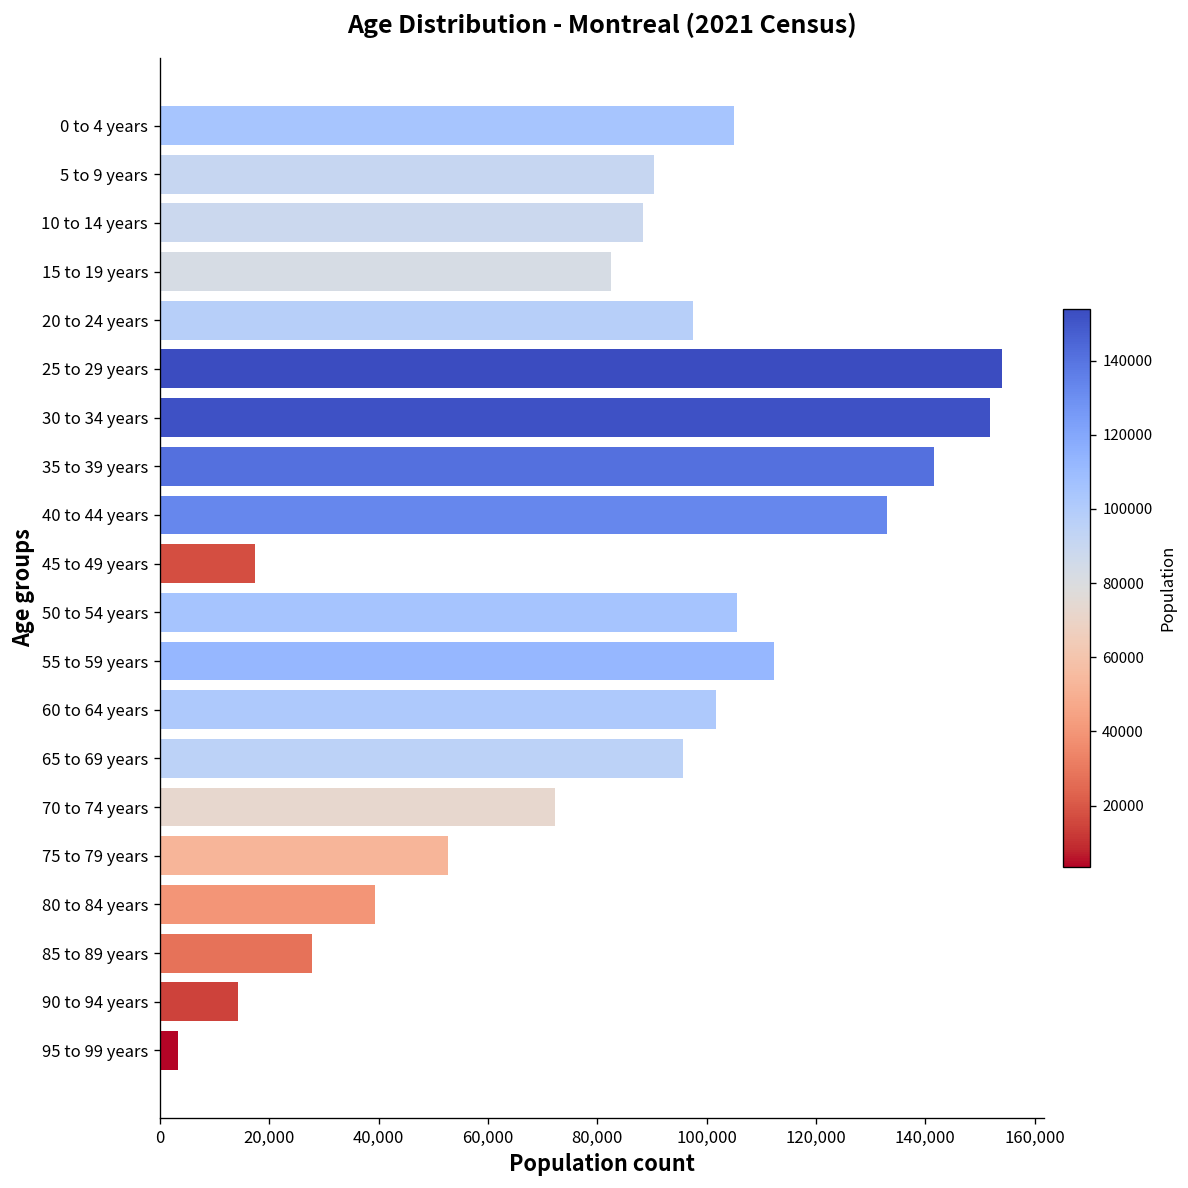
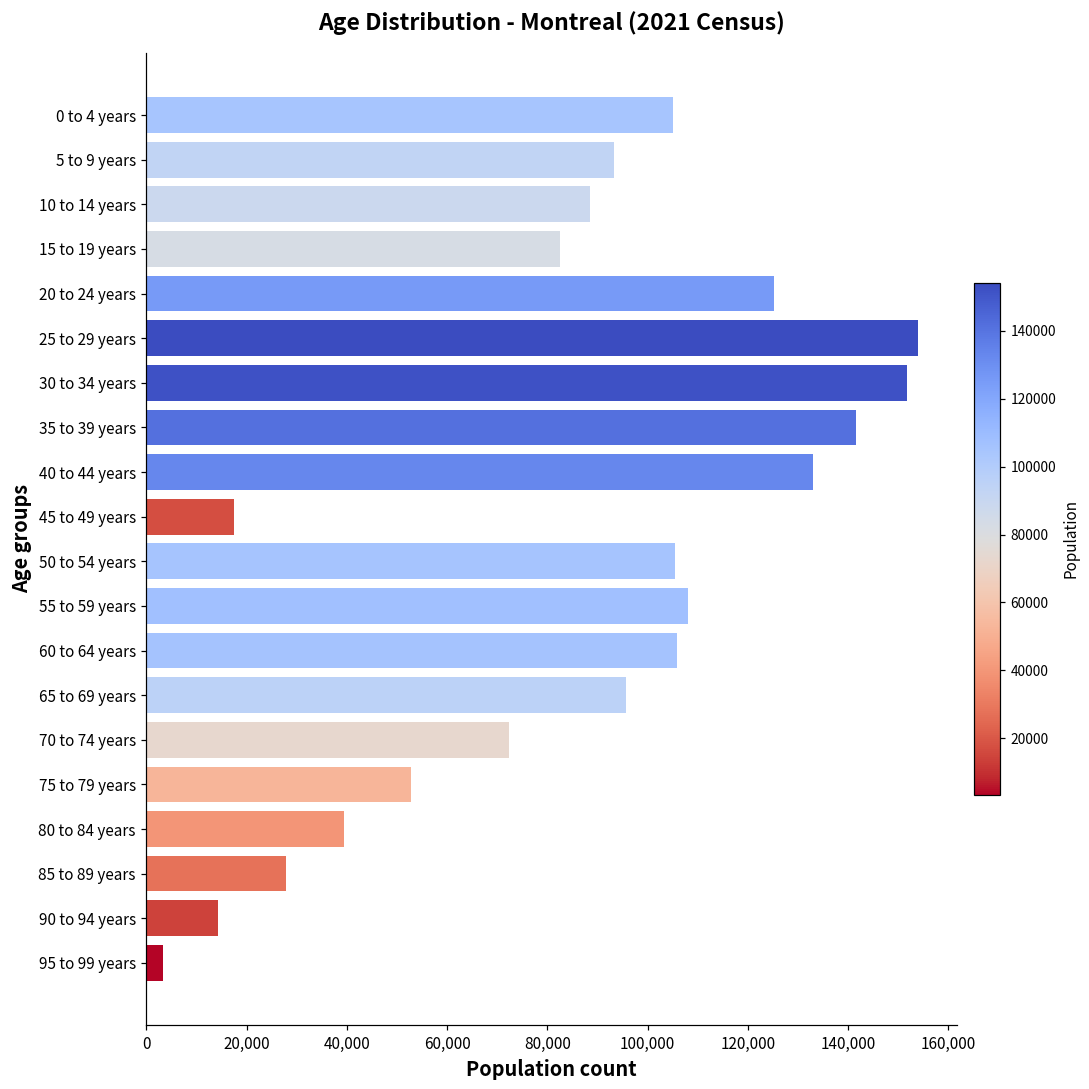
  {
    "0 to 4 years": "105,000",
-   "5 to 9 years": "90,000",
+   "5 to 9 years": "93,000",
    "10 to 14 years": "88,000",
    "15 to 19 years": "82,000",
-   "20 to 24 years": "98,000",
+   "20 to 24 years": "125,000",
    "25 to 29 years": "154,000",
    "30 to 34 years": "152,000",
    "35 to 39 years": "142,000",
    "40 to 44 years": "133,000",
    "45 to 49 years": "17,000",
    "50 to 54 years": "106,000",
-   "55 to 59 years": "112,000",
-   "60 to 64 years": "102,000",
+   "55 to 59 years": "108,000",
+   "60 to 64 years": "106,000",
    "65 to 69 years": "96,000",
    "70 to 74 years": "72,000",
    "75 to 79 years": "53,000",
    "80 to 84 years": "39,000",
    "85 to 89 years": "28,000",
    "90 to 94 years": "14,000",
    "95 to 99 years": "3,000"
  }
